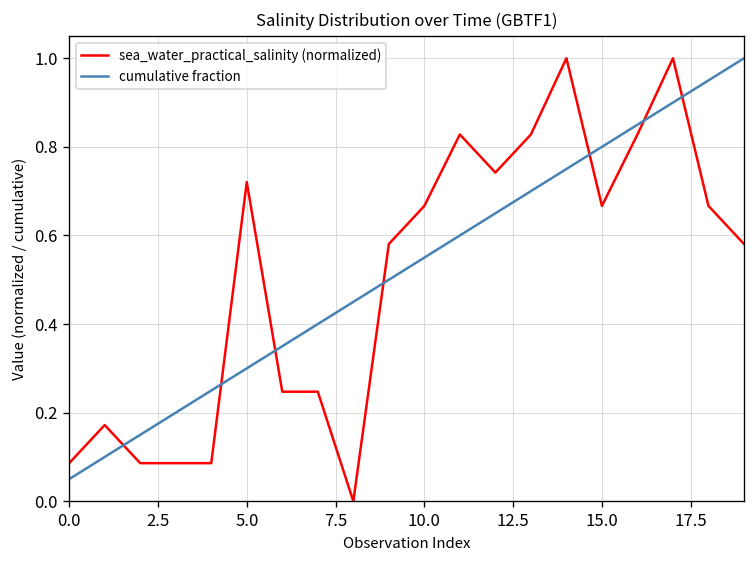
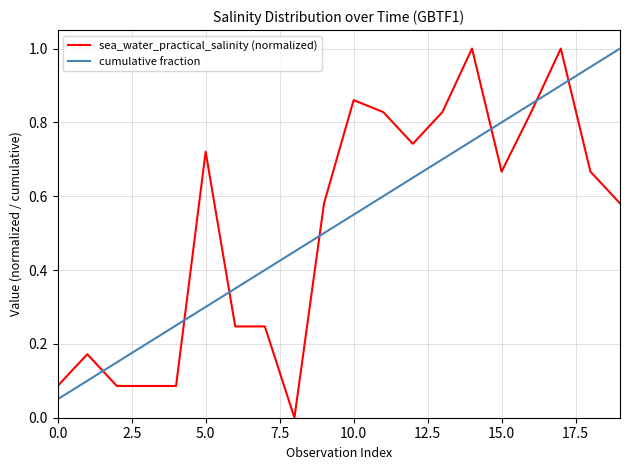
  {
    "sea_water_practical_salinity (normalized)": {
      "0.0": 0.09,
      "5.0": 0.72,
-     "10.0": 0.67,
+     "10.0": 0.86,
      "15.0": 0.67
    },
    "cumulative fraction": {
      "0.0": 0.05,
      "5.0": 0.30,
      "10.0": 0.55,
      "15.0": 0.80
    }
  }
